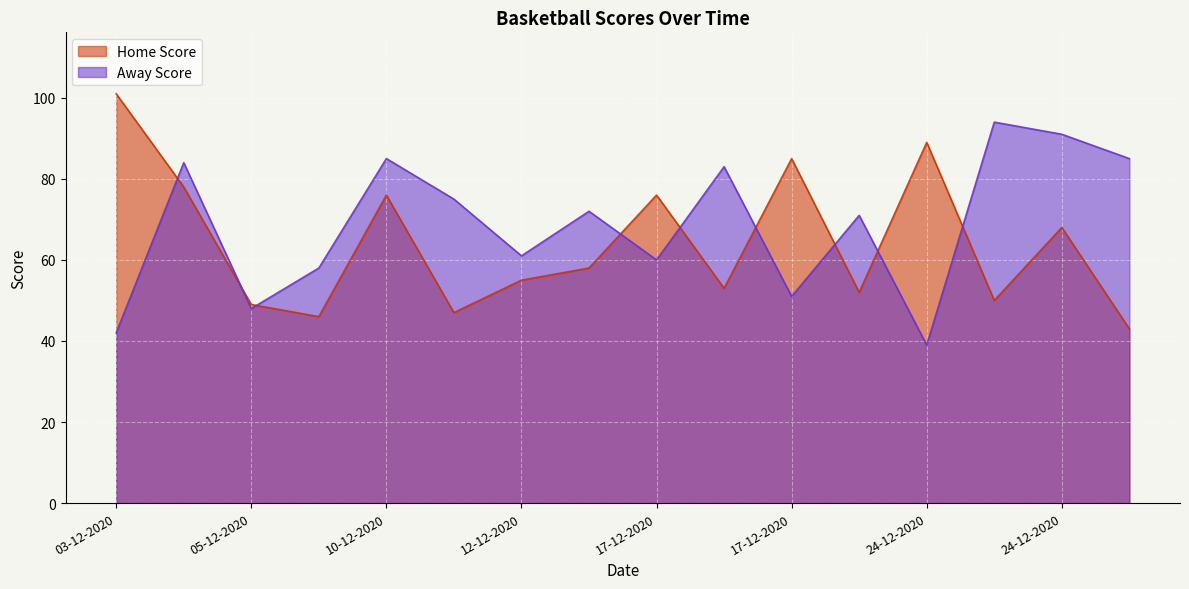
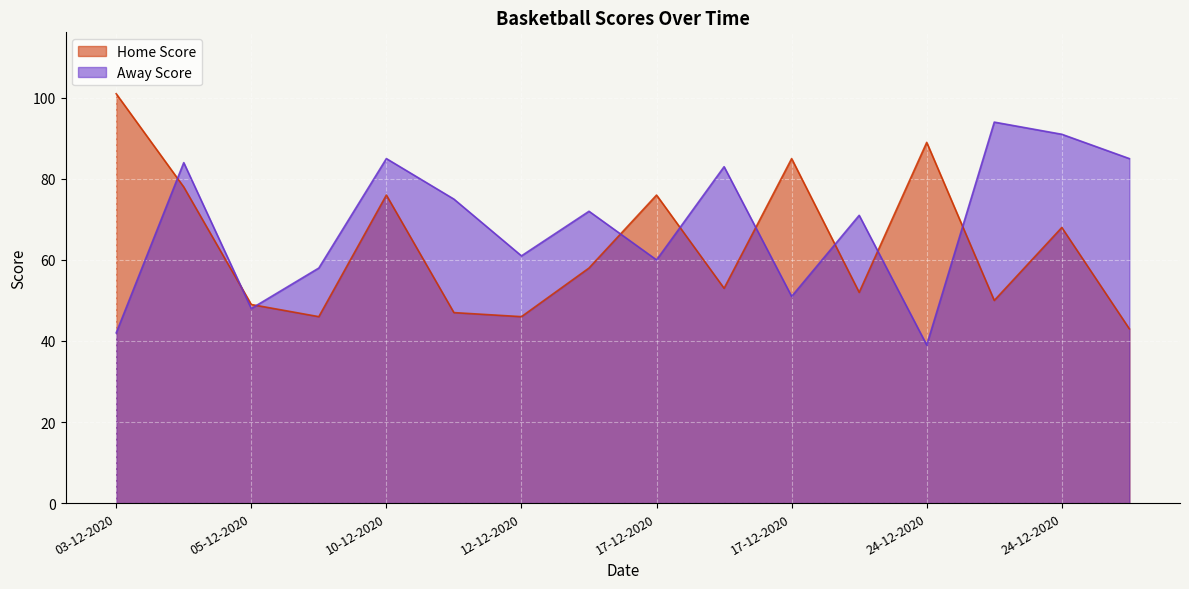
  {
    "Home Score": {
      "05-12-2020": 49,
-     "12-12-2020": 55
+     "12-12-2020": 46
    },
    "Away Score": {
      "05-12-2020": 48,
      "12-12-2020": 61
    }
  }
